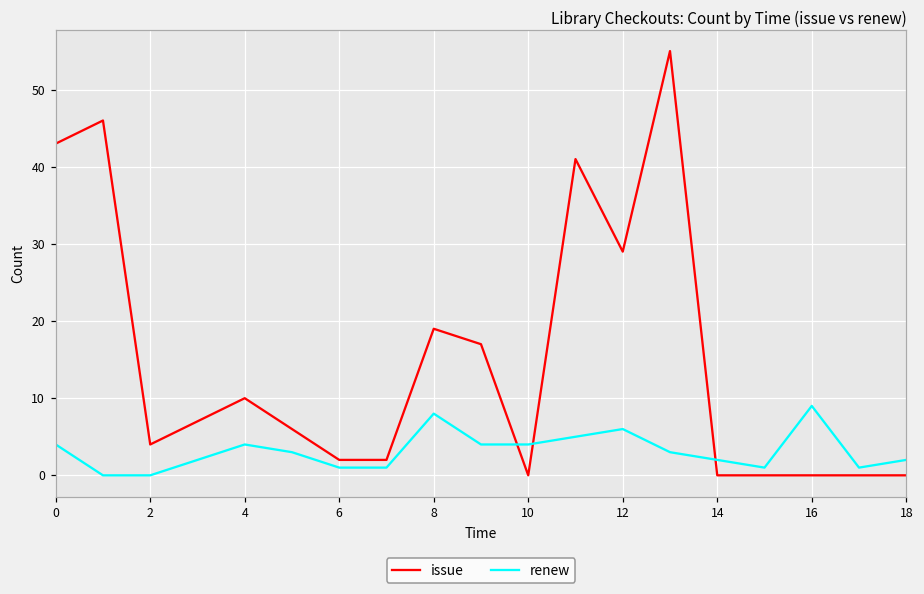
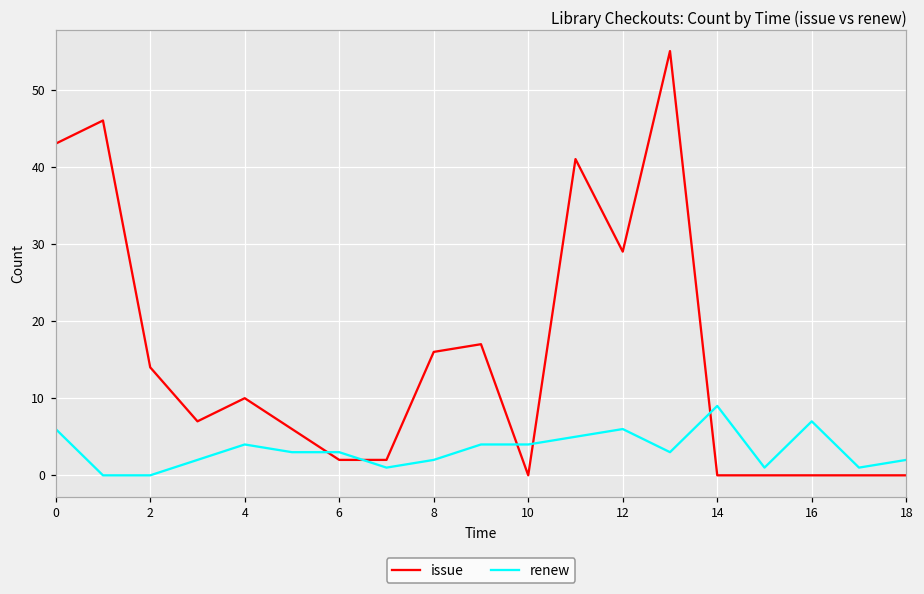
  {
    "issue": {
      "0": 43,
-     "2": 4,
+     "2": 14,
      "4": 10,
      "6": 2,
-     "8": 19,
+     "8": 16,
      "10": 0,
      "12": 29,
      "14": 0,
      "16": 0,
      "18": 0
    },
    "renew": {
-     "0": 4,
+     "0": 6,
      "2": 0,
      "4": 4,
-     "6": 1,
-     "8": 8,
+     "6": 3,
+     "8": 2,
      "10": 4,
      "12": 6,
-     "14": 2,
-     "16": 9,
+     "14": 9,
+     "16": 7,
      "18": 2
    }
  }
